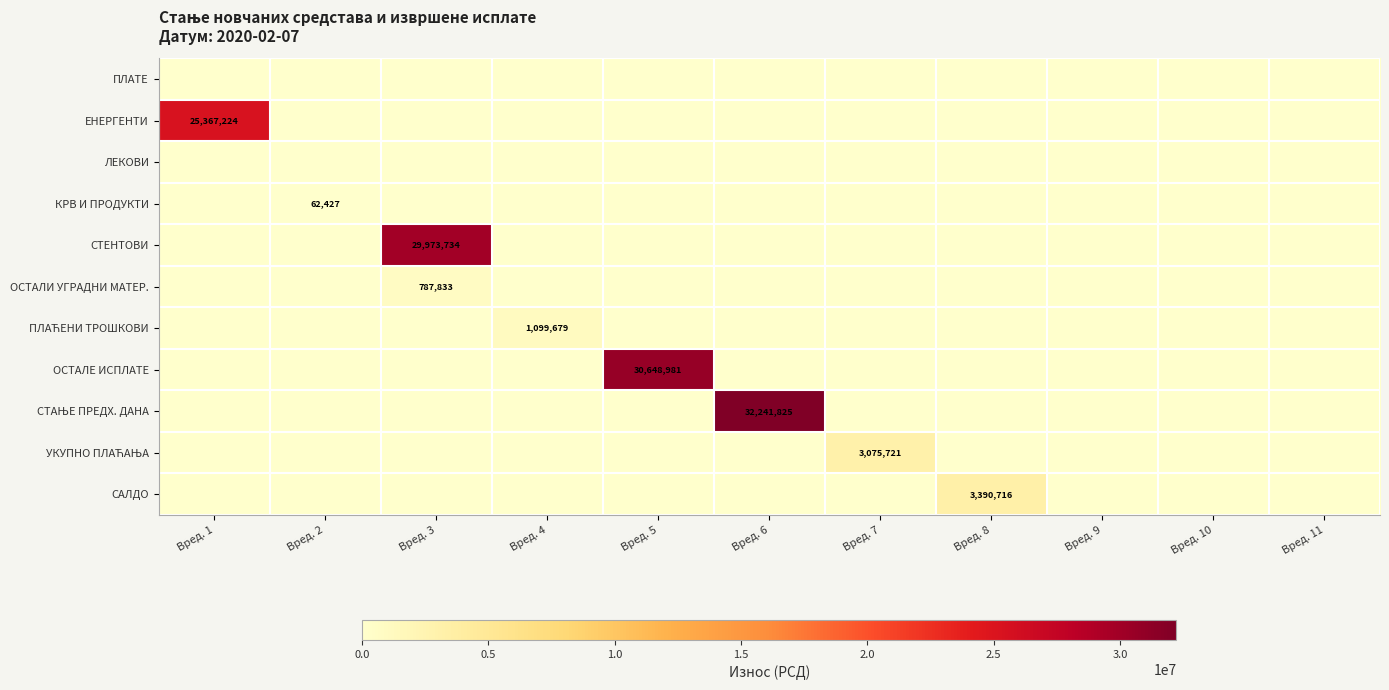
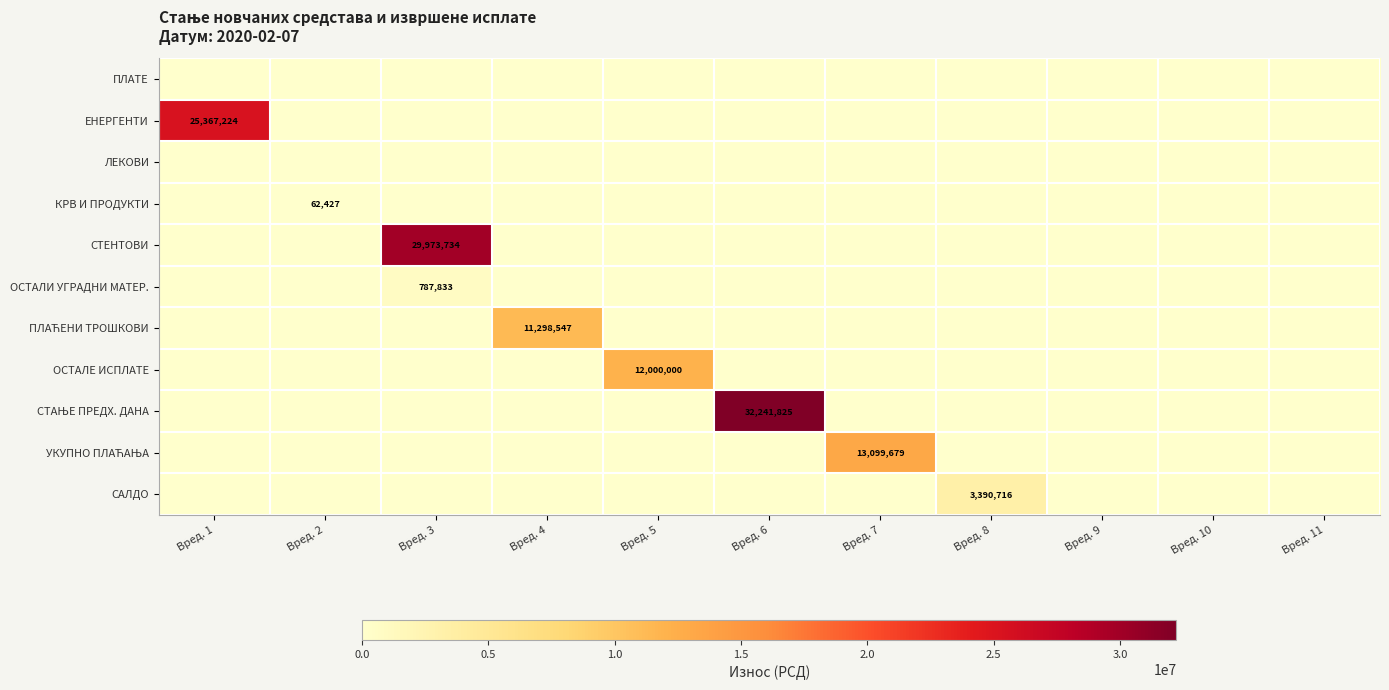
  {
    "ЕНЕРГЕНТИ": {
      "Вред. 1": "25,367,224"
    },
    "КРВ И ПРОДУКТИ": {
      "Вред. 2": "62,427"
    },
    "СТЕНТОВИ": {
      "Вред. 3": "29,973,734"
    },
    "ОСТАЛИ УГРАДНИ МАТЕР.": {
      "Вред. 3": "787,833"
    },
    "ПЛАЋЕНИ ТРОШКОВИ": {
-     "Вред. 4": "1,099,679"
+     "Вред. 4": "11,298,547"
    },
    "ОСТАЛЕ ИСПЛАТЕ": {
-     "Вред. 5": "30,648,981"
+     "Вред. 5": "12,000,000"
    },
    "СТАЊЕ ПРЕДХ. ДАНА": {
      "Вред. 6": "32,241,825"
    },
    "УКУПНО ПЛАЋАЊА": {
-     "Вред. 7": "3,075,721"
+     "Вред. 7": "13,099,679"
    },
    "САЛДО": {
      "Вред. 8": "3,390,716"
    }
  }
